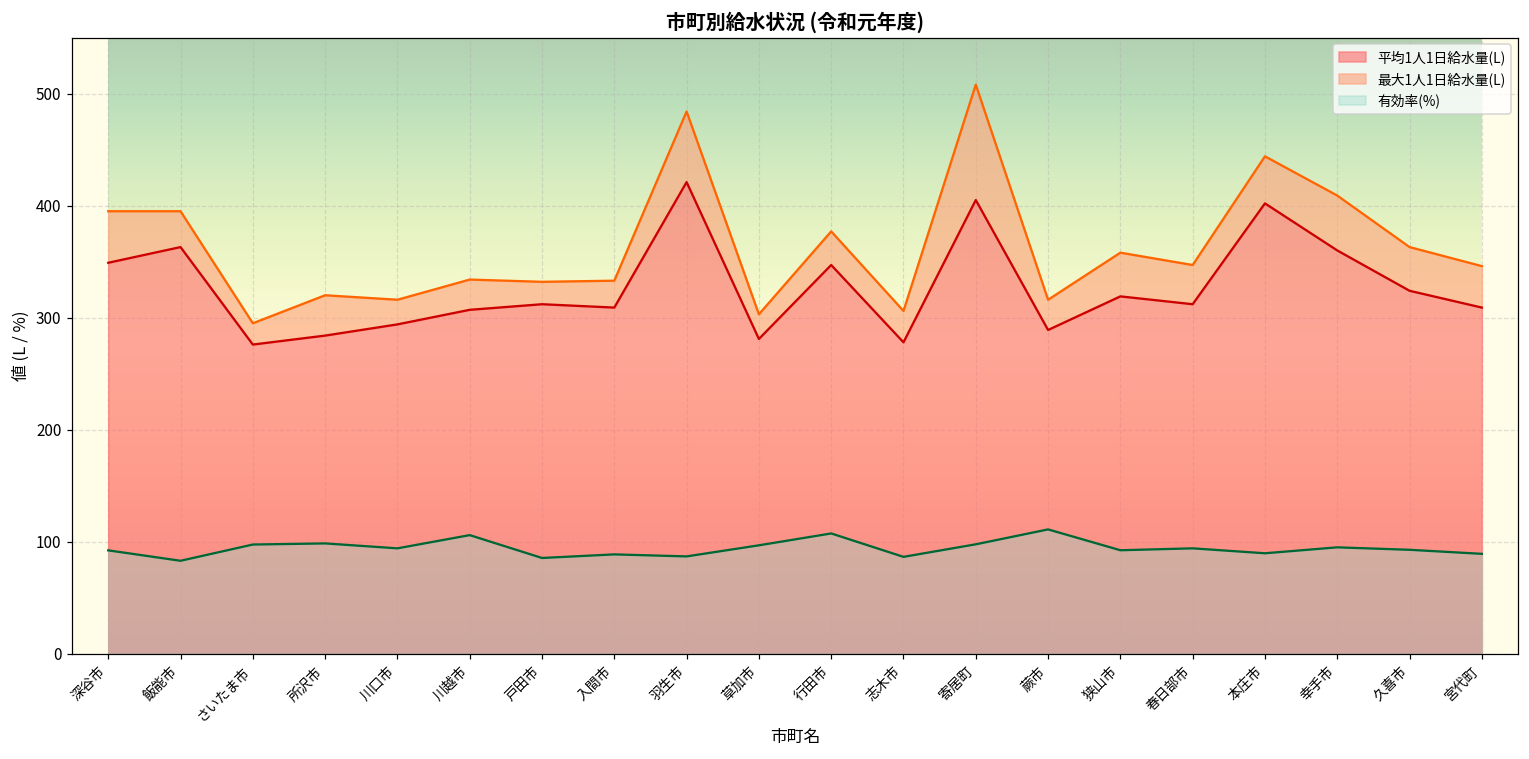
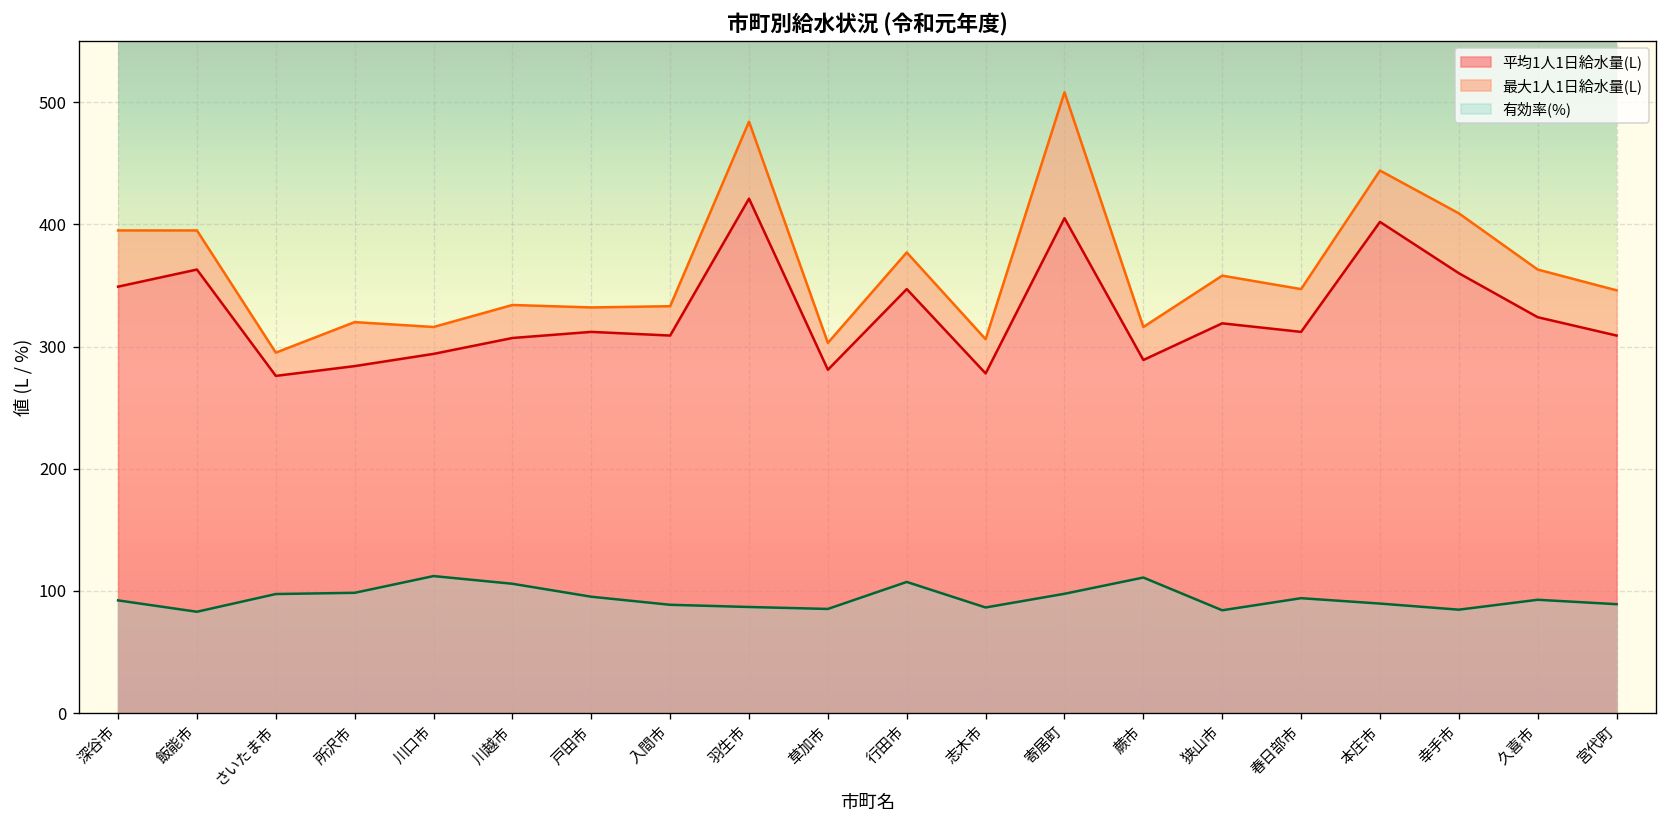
  {
    "有効率(%)": {
      "深谷市": 92,
      "飯能市": 83,
      "さいたま市": 98,
      "所沢市": 99,
-     "川口市": 94,
+     "川口市": 112,
      "川越市": 106,
-     "戸田市": 86,
+     "戸田市": 95,
      "入間市": 89,
      "羽生市": 87,
-     "草加市": 97,
+     "草加市": 85,
      "行田市": 107,
      "志木市": 87,
      "寄居町": 98,
      "蕨市": 111,
-     "狭山市": 92,
+     "狭山市": 84,
      "春日部市": 94,
      "本庄市": 90,
-     "幸手市": 95,
+     "幸手市": 85,
      "久喜市": 93,
      "宮代町": 89
    }
  }
